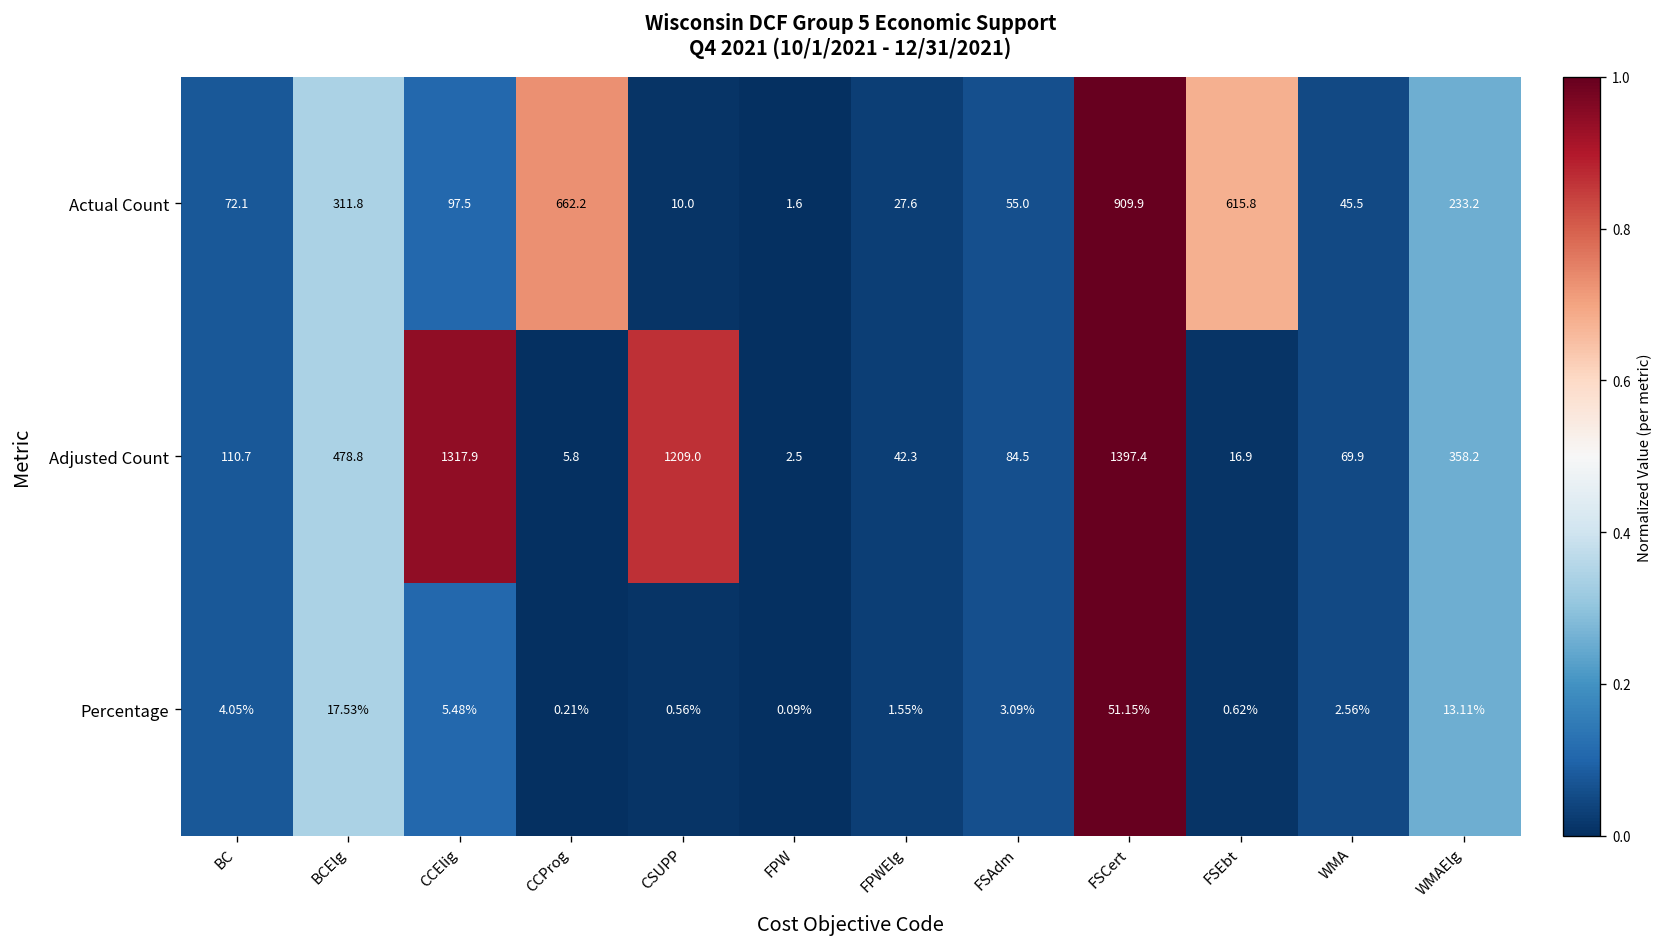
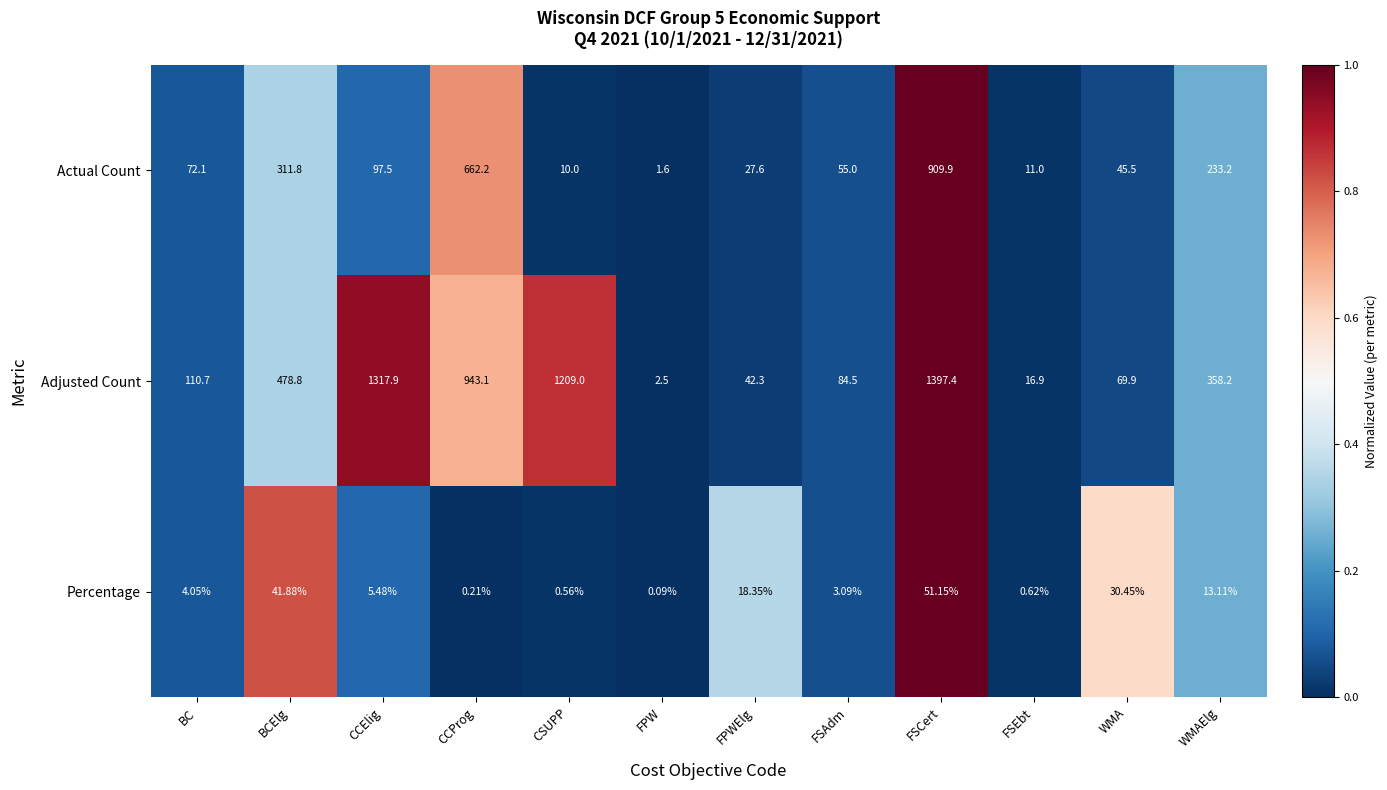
  {
    "Actual Count": {
      "BC": "72.1",
      "BCElg": "311.8",
      "CCElig": "97.5",
      "CCProg": "662.2",
      "CSUPP": "10.0",
      "FPW": "1.6",
      "FPWElg": "27.6",
      "FSAdm": "55.0",
      "FSCert": "909.9",
-     "FSEbt": "615.8",
+     "FSEbt": "11.0",
      "WMA": "45.5",
      "WMAElg": "233.2"
    },
    "Adjusted Count": {
      "BC": "110.7",
      "BCElg": "478.8",
      "CCElig": "1317.9",
-     "CCProg": "5.8",
+     "CCProg": "943.1",
      "CSUPP": "1209.0",
      "FPW": "2.5",
      "FPWElg": "42.3",
      "FSAdm": "84.5",
      "FSCert": "1397.4",
      "FSEbt": "16.9",
      "WMA": "69.9",
      "WMAElg": "358.2"
    },
    "Percentage": {
      "BC": "4.05%",
-     "BCElg": "17.53%",
+     "BCElg": "41.88%",
      "CCElig": "5.48%",
      "CCProg": "0.21%",
      "CSUPP": "0.56%",
      "FPW": "0.09%",
-     "FPWElg": "1.55%",
+     "FPWElg": "18.35%",
      "FSAdm": "3.09%",
      "FSCert": "51.15%",
      "FSEbt": "0.62%",
-     "WMA": "2.56%",
+     "WMA": "30.45%",
      "WMAElg": "13.11%"
    }
  }
